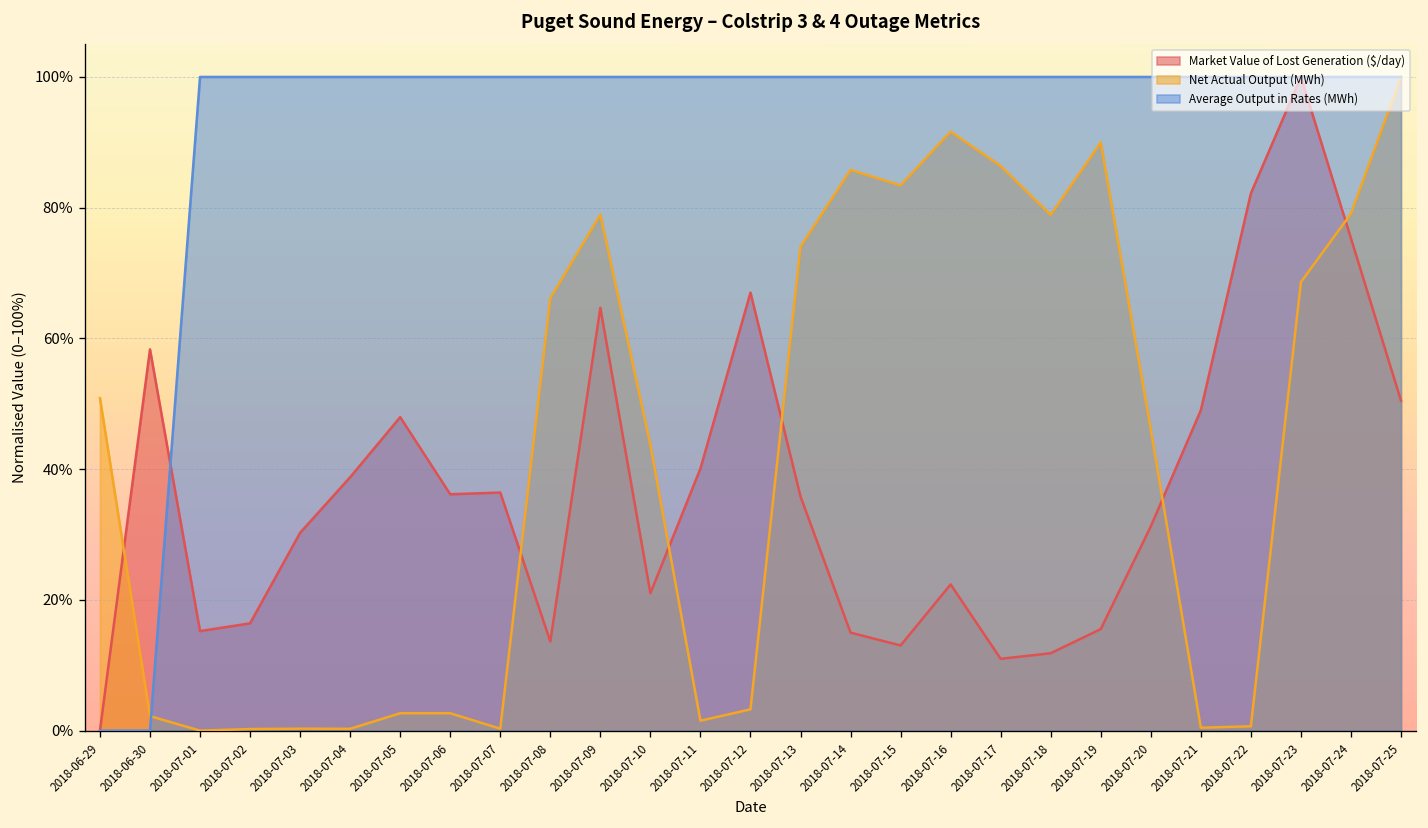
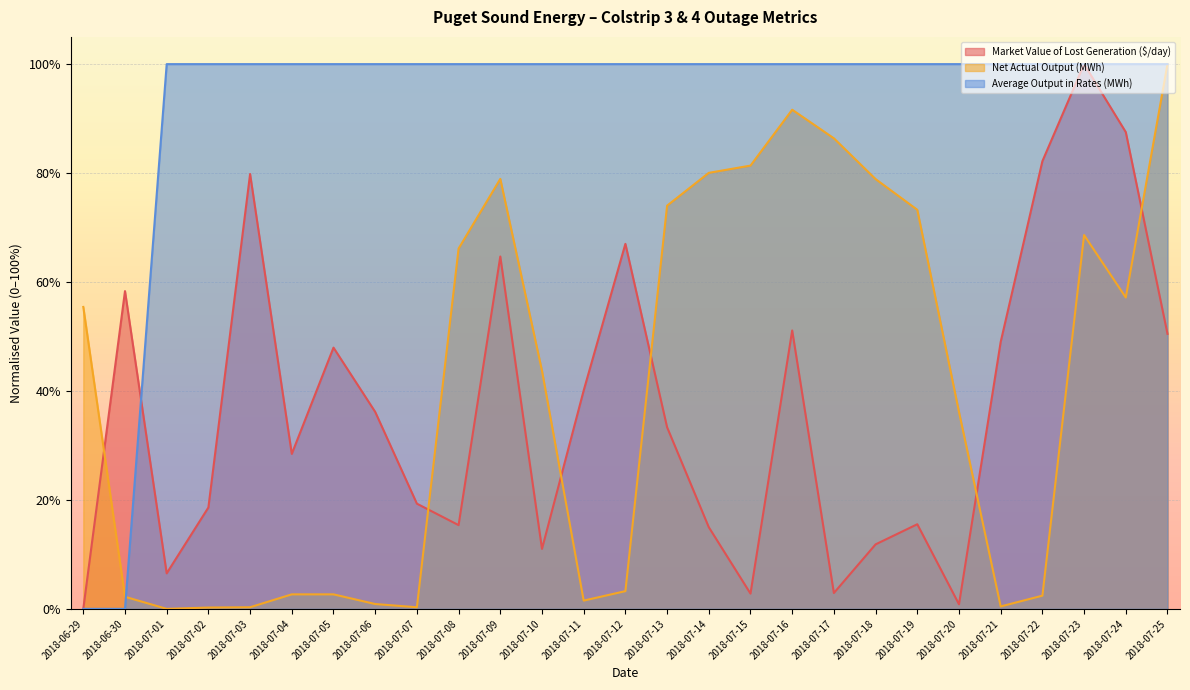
  {
    "Market Value of Lost Generation ($/day)": {
      "2018-06-30": "58%",
-     "2018-07-01": "15%",
-     "2018-07-02": "16%",
-     "2018-07-03": "30%",
-     "2018-07-04": "39%",
+     "2018-07-01": "7%",
+     "2018-07-02": "19%",
+     "2018-07-03": "80%",
+     "2018-07-04": "28%",
      "2018-07-05": "48%",
      "2018-07-06": "36%",
-     "2018-07-07": "36%",
-     "2018-07-08": "14%",
+     "2018-07-07": "19%",
+     "2018-07-08": "15%",
      "2018-07-09": "65%",
-     "2018-07-10": "21%",
+     "2018-07-10": "11%",
      "2018-07-11": "40%",
      "2018-07-12": "67%",
-     "2018-07-13": "36%",
+     "2018-07-13": "33%",
      "2018-07-14": "15%",
-     "2018-07-15": "13%",
-     "2018-07-16": "22%",
-     "2018-07-17": "11%",
+     "2018-07-15": "3%",
+     "2018-07-16": "51%",
+     "2018-07-17": "3%",
      "2018-07-18": "12%",
      "2018-07-19": "16%",
-     "2018-07-20": "31%",
+     "2018-07-20": "1%",
      "2018-07-21": "49%",
      "2018-07-22": "82%",
-     "2018-07-24": "75%",
+     "2018-07-24": "88%",
      "2018-07-25": "50%"
    },
    "Net Actual Output (MWh)": {
-     "2018-06-29": "51%",
+     "2018-06-29": "55%",
      "2018-06-30": "2%",
      "2018-07-01": "0%",
      "2018-07-02": "0%",
      "2018-07-03": "0%",
-     "2018-07-04": "0%",
+     "2018-07-04": "3%",
      "2018-07-05": "3%",
-     "2018-07-06": "3%",
+     "2018-07-06": "1%",
      "2018-07-07": "0%",
      "2018-07-08": "66%",
      "2018-07-09": "79%",
      "2018-07-10": "44%",
      "2018-07-11": "2%",
      "2018-07-12": "3%",
      "2018-07-13": "74%",
-     "2018-07-14": "86%",
-     "2018-07-15": "83%",
+     "2018-07-14": "80%",
+     "2018-07-15": "81%",
      "2018-07-16": "92%",
      "2018-07-17": "86%",
      "2018-07-18": "79%",
-     "2018-07-19": "90%",
-     "2018-07-20": "46%",
+     "2018-07-19": "73%",
+     "2018-07-20": "36%",
      "2018-07-21": "0%",
-     "2018-07-22": "1%",
+     "2018-07-22": "2%",
      "2018-07-23": "69%",
-     "2018-07-24": "79%"
+     "2018-07-24": "57%"
    },
    "Average Output in Rates (MWh)": {
      "2018-06-30": "0%",
      "2018-07-01": "100%",
      "2018-07-02": "100%",
      "2018-07-03": "100%",
      "2018-07-04": "100%",
      "2018-07-05": "100%",
      "2018-07-06": "100%",
      "2018-07-07": "100%",
      "2018-07-08": "100%",
      "2018-07-09": "100%",
      "2018-07-10": "100%",
      "2018-07-11": "100%",
      "2018-07-12": "100%",
      "2018-07-13": "100%",
      "2018-07-14": "100%",
      "2018-07-15": "100%",
      "2018-07-16": "100%",
      "2018-07-17": "100%",
      "2018-07-18": "100%",
      "2018-07-19": "100%",
      "2018-07-20": "100%"
    }
  }
